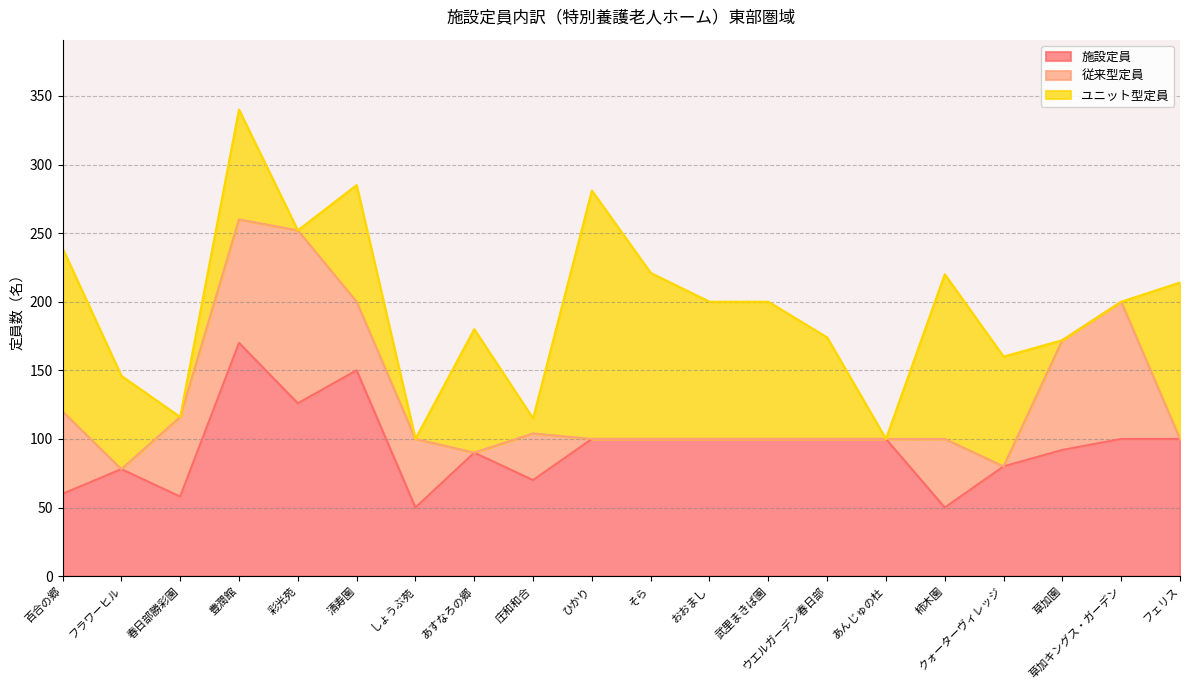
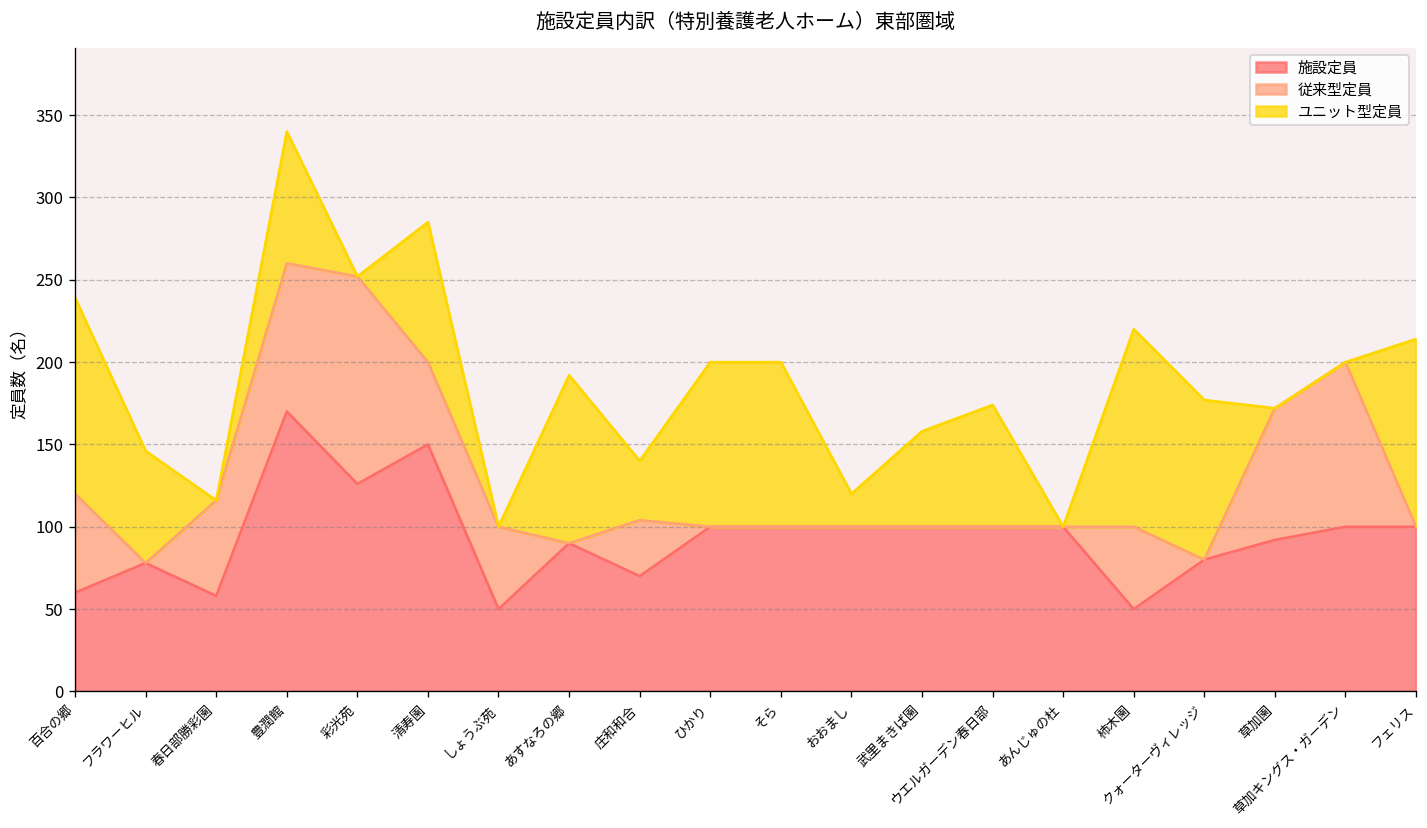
  {
    "ユニット型定員": {
      "百合の郷": 119,
      "フラワーヒル": 68,
      "豊潤館": 80,
      "清寿園": 85,
-     "あすなろの郷": 90,
-     "庄和和合": 11,
-     "ひかり": 181,
-     "そら": 121,
-     "おおまし": 100,
-     "武里まきば園": 100,
+     "あすなろの郷": 102,
+     "庄和和合": 36,
+     "ひかり": 100,
+     "そら": 100,
+     "おおまし": 20,
+     "武里まきば園": 58,
      "ウエルガーデン春日部": 74,
      "柿木園": 120,
-     "クォーターヴィレッジ": 80,
+     "クォーターヴィレッジ": 97,
      "フェリス": 114
    }
  }
